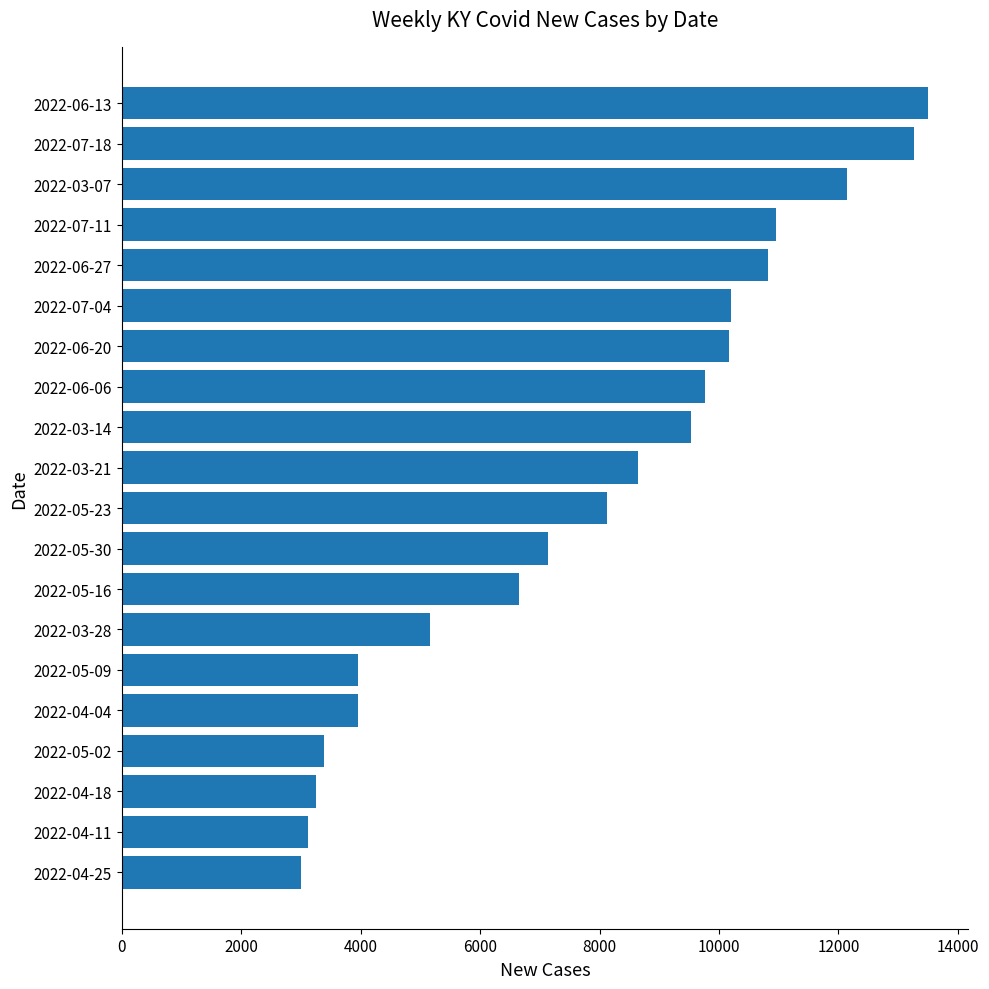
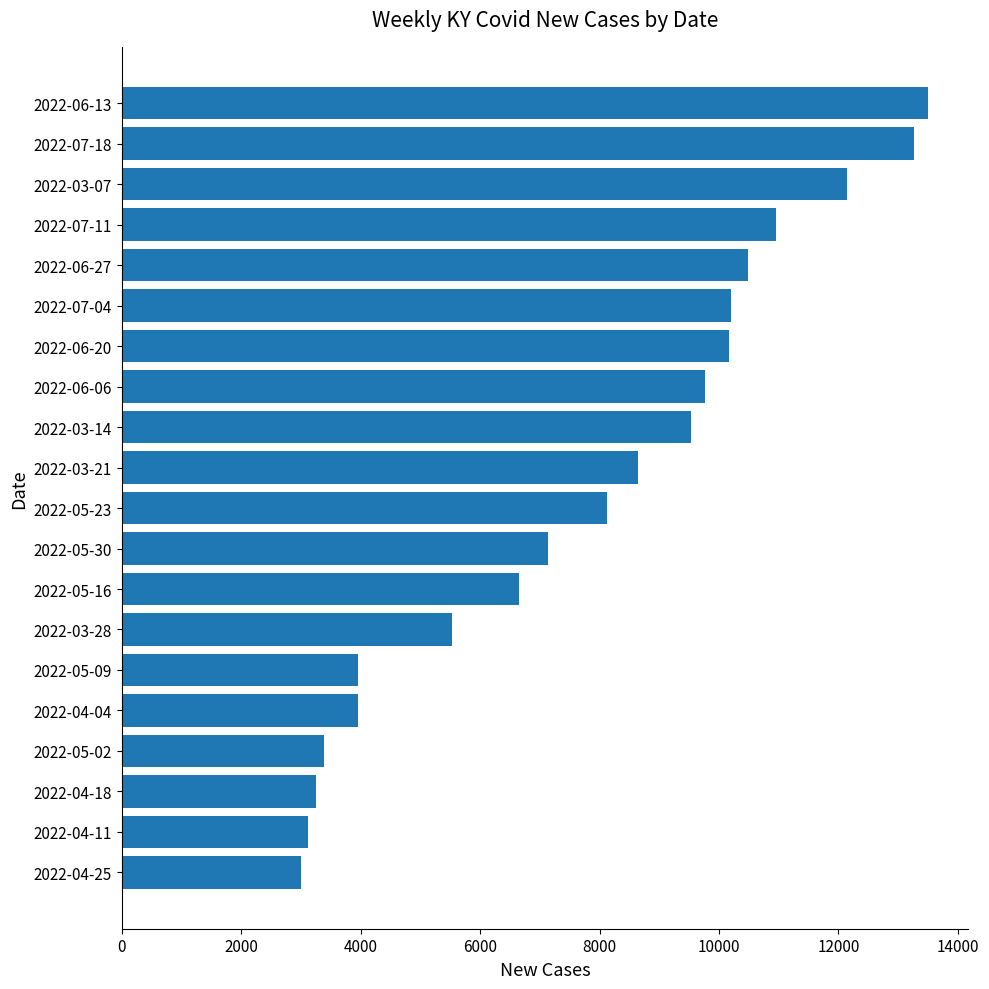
  {
    "2022-06-13": 13500,
    "2022-07-18": 13300,
    "2022-03-07": 12100,
    "2022-07-11": 10900,
-   "2022-06-27": 10800,
+   "2022-06-27": 10500,
    "2022-07-04": 10200,
    "2022-06-20": 10200,
    "2022-06-06": 9800,
    "2022-03-14": 9500,
    "2022-03-21": 8600,
    "2022-05-23": 8100,
    "2022-05-30": 7100,
    "2022-05-16": 6700,
-   "2022-03-28": 5200,
+   "2022-03-28": 5500,
    "2022-05-09": 4000,
    "2022-04-04": 3900,
    "2022-05-02": 3400,
    "2022-04-18": 3300,
    "2022-04-11": 3100,
    "2022-04-25": 3000
  }
